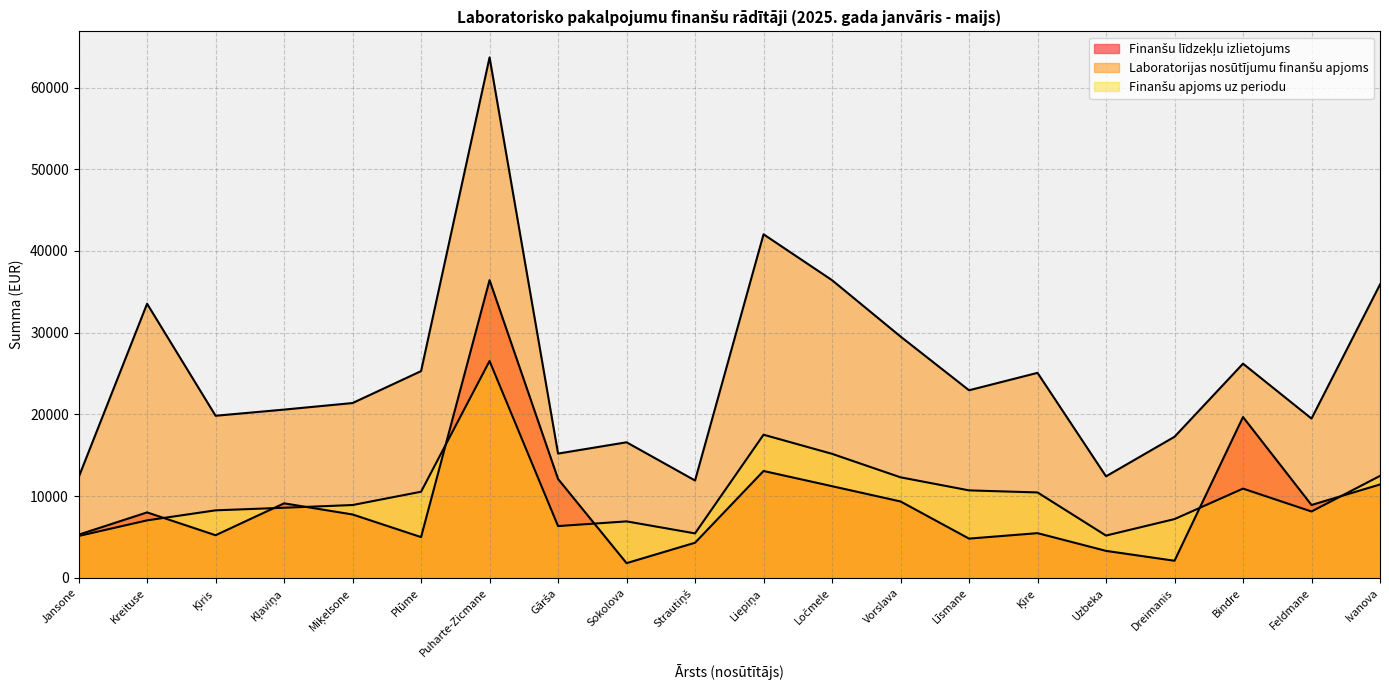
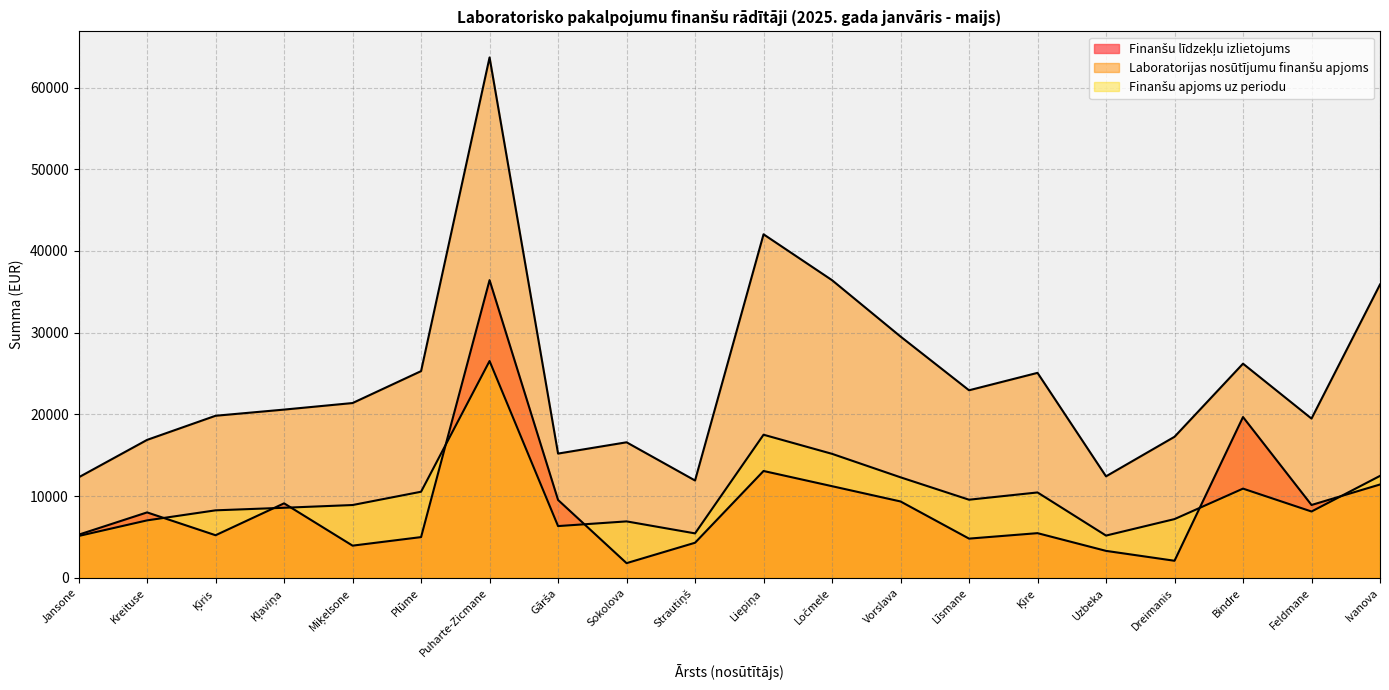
  {
    "Finanšu līdzekļu izlietojums": {
      "Kreituse": 8000,
      "Ķiris": 5000,
      "Kļaviņa": 9000,
-     "Miķelsone": 8000,
+     "Miķelsone": 4000,
      "Plūme": 5000,
      "Puharte-Zicmane": 36000,
-     "Gārša": 12000,
+     "Gārša": 10000,
      "Sokolova": 2000,
      "Strautiņš": 4000,
      "Liepiņa": 13000,
      "Ločmele": 11000,
      "Vorslava": 9000,
      "Līsmane": 5000,
      "Ķire": 5000,
      "Uzbeka": 3000,
      "Dreimanis": 2000,
      "Bindre": 20000,
      "Feldmane": 9000,
      "Ivanova": 11000
    },
    "Laboratorijas nosūtījumu finanšu apjoms": {
      "Jansone": 12000,
-     "Kreituse": 34000,
+     "Kreituse": 17000,
      "Ķiris": 20000,
      "Kļaviņa": 21000,
      "Miķelsone": 21000,
      "Plūme": 25000,
      "Puharte-Zicmane": 64000,
      "Gārša": 15000,
      "Sokolova": 17000,
      "Strautiņš": 12000,
      "Liepiņa": 42000,
      "Ločmele": 36000,
      "Vorslava": 30000,
      "Līsmane": 23000,
      "Ķire": 25000,
      "Uzbeka": 12000,
      "Dreimanis": 17000,
      "Bindre": 26000,
      "Feldmane": 19000,
      "Ivanova": 36000
    },
    "Finanšu apjoms uz periodu": {
      "Kreituse": 7000,
      "Ķiris": 8000,
      "Kļaviņa": 9000,
      "Miķelsone": 9000,
      "Plūme": 11000,
      "Puharte-Zicmane": 27000,
      "Gārša": 6000,
      "Sokolova": 7000,
      "Strautiņš": 5000,
      "Liepiņa": 18000,
      "Ločmele": 15000,
      "Vorslava": 12000,
-     "Līsmane": 11000,
+     "Līsmane": 10000,
      "Ķire": 10000,
      "Uzbeka": 5000,
      "Dreimanis": 7000,
      "Bindre": 11000,
      "Feldmane": 8000,
      "Ivanova": 12000
    }
  }
